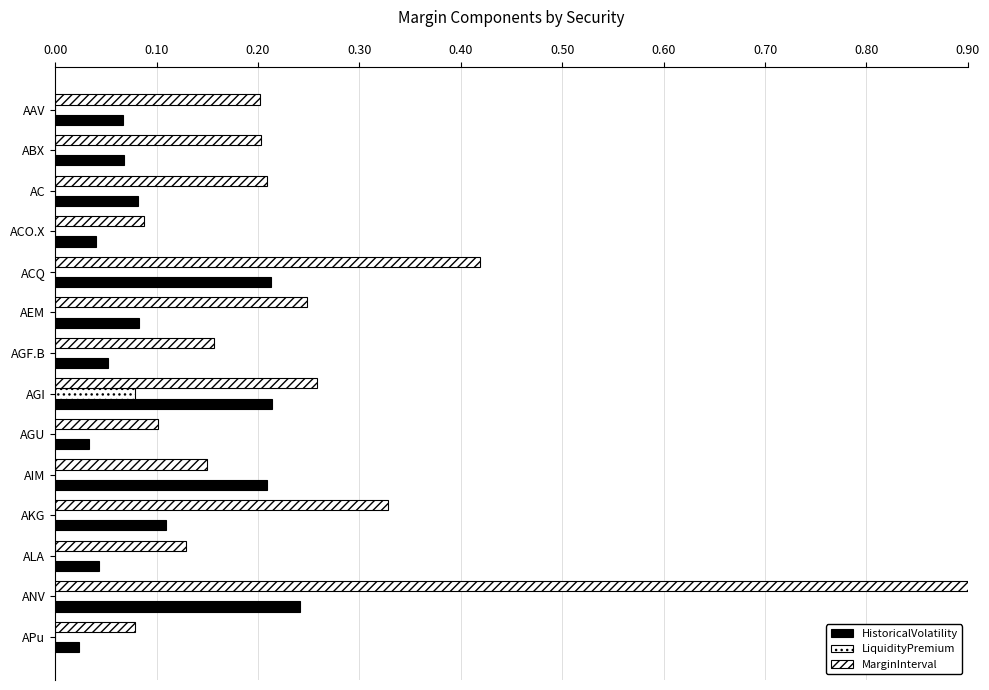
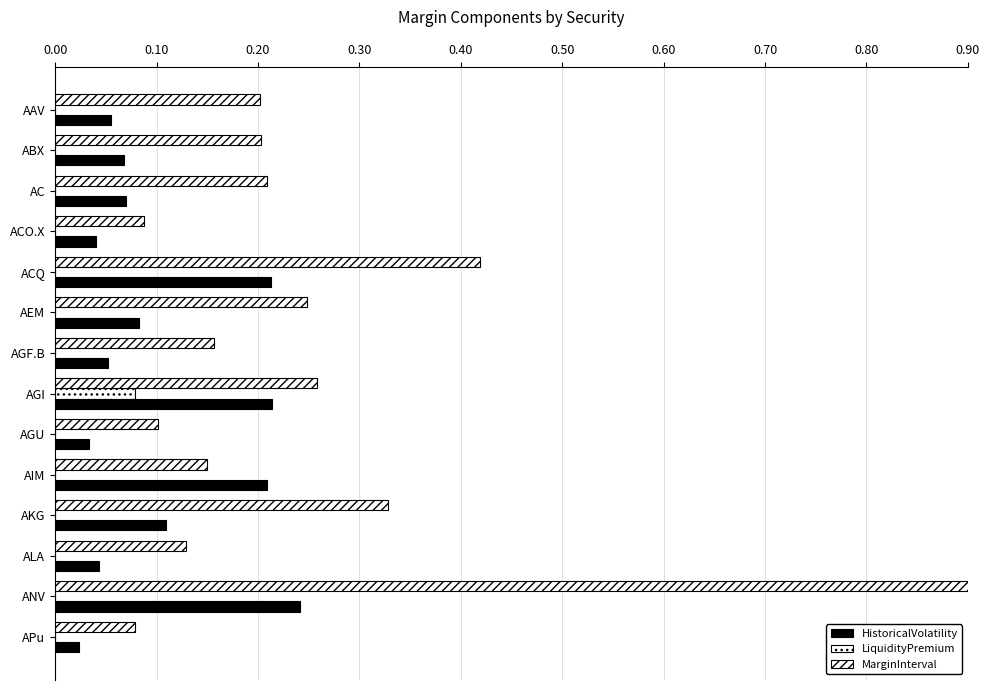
  {
    "HistoricalVolatility": {
-     "AAV": 0.067,
+     "AAV": 0.055,
      "ABX": 0.068,
-     "AC": 0.082,
+     "AC": 0.070,
      "ACO.X": 0.040,
      "ACQ": 0.213,
      "AEM": 0.083,
      "AGF.B": 0.052,
      "AGI": 0.214,
      "AGU": 0.034,
      "AIM": 0.209,
      "AKG": 0.109,
      "ALA": 0.043,
      "ANV": 0.241,
      "APu": 0.024
    }
  }
